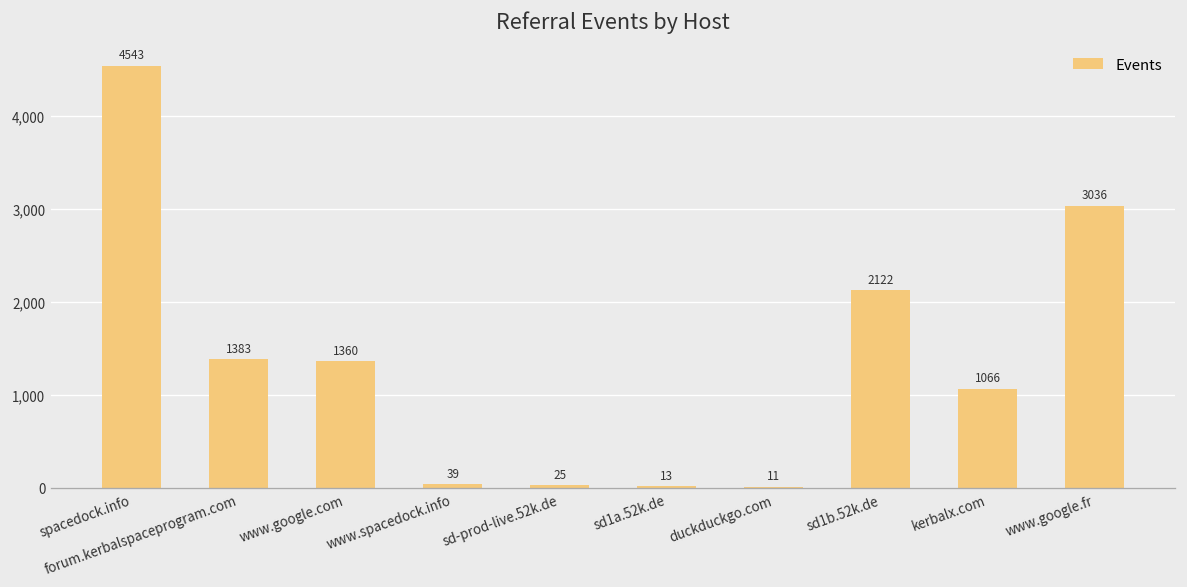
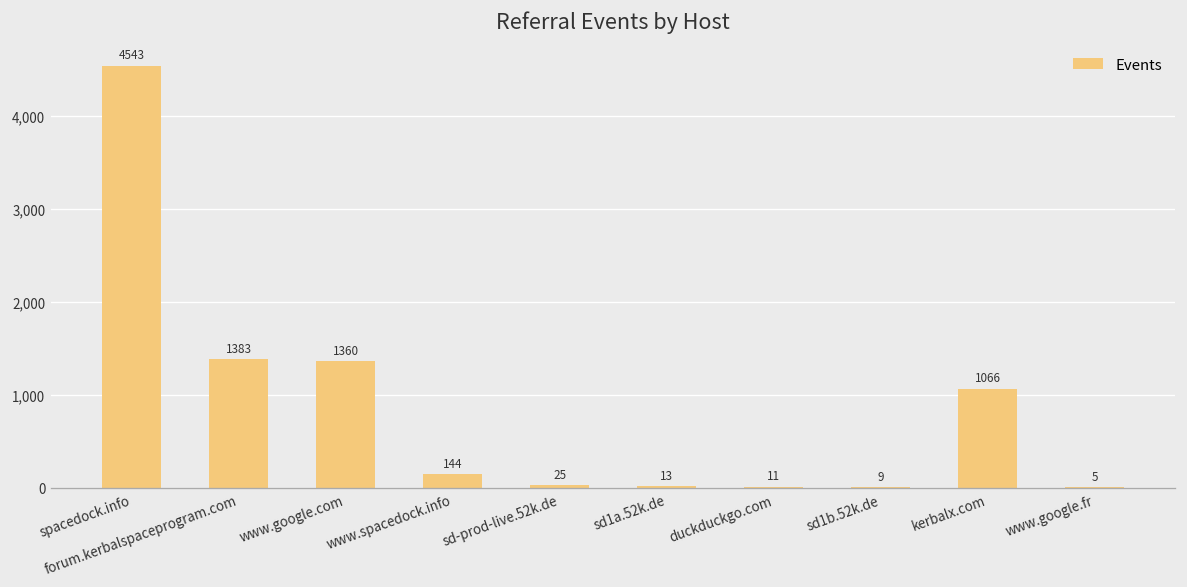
  {
    "spacedock.info": 4543,
    "forum.kerbalspaceprogram.com": 1383,
    "www.google.com": 1360,
-   "www.spacedock.info": 39,
+   "www.spacedock.info": 144,
    "sd-prod-live.52k.de": 25,
    "sd1a.52k.de": 13,
    "duckduckgo.com": 11,
-   "sd1b.52k.de": 2122,
+   "sd1b.52k.de": 9,
    "kerbalx.com": 1066,
-   "www.google.fr": 3036
+   "www.google.fr": 5
  }
